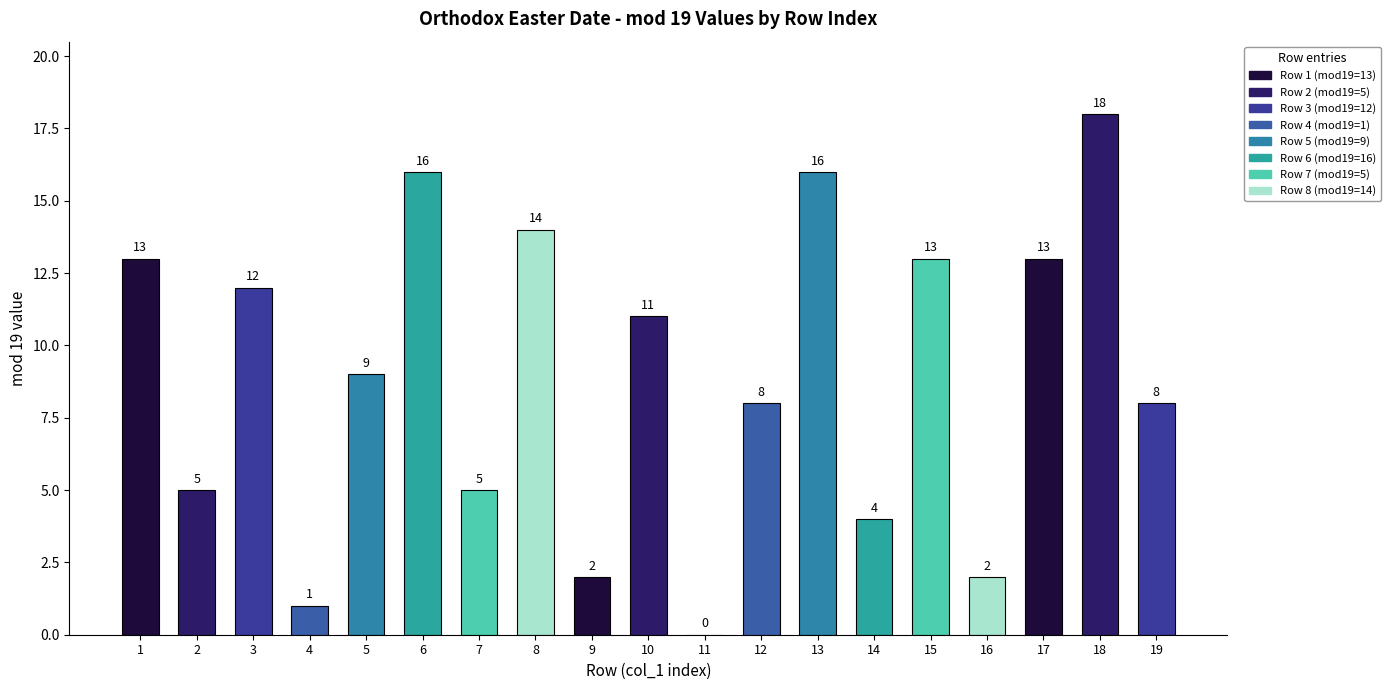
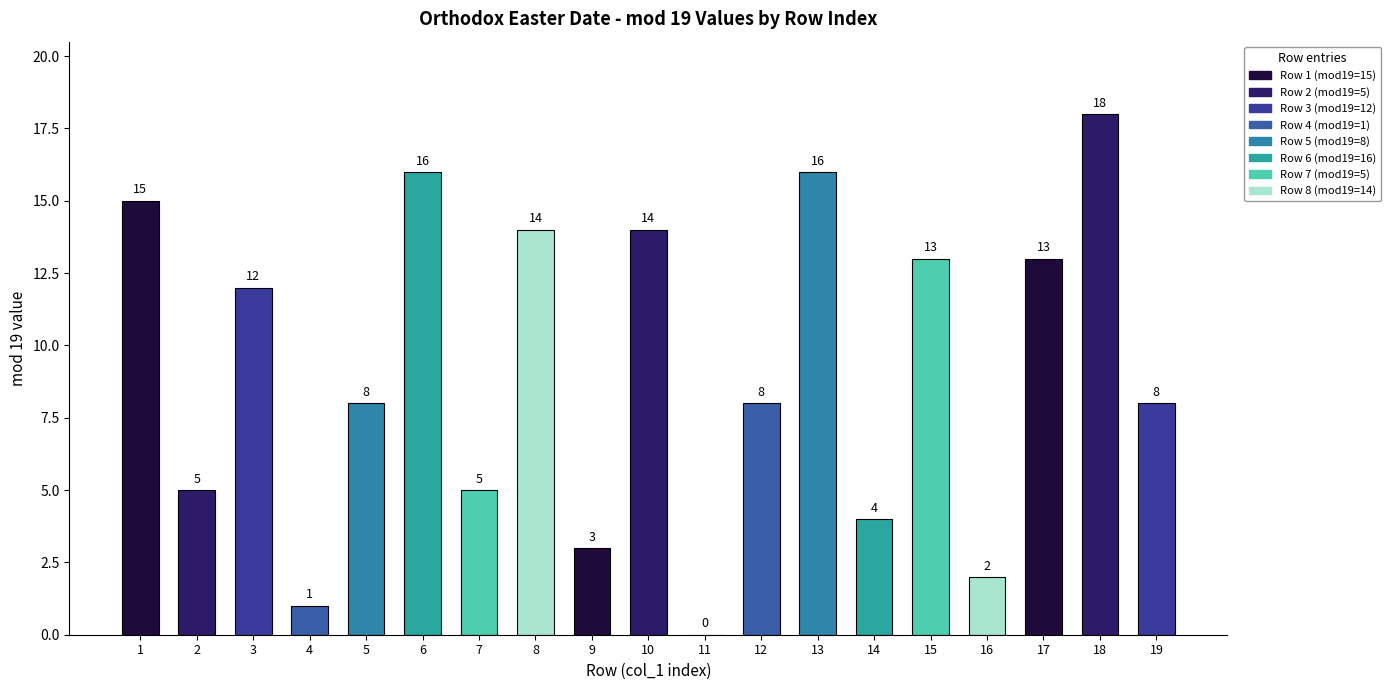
  {
-   "1": 13,
+   "1": 15,
    "2": 5,
    "3": 12,
    "4": 1,
-   "5": 9,
+   "5": 8,
    "6": 16,
    "7": 5,
    "8": 14,
-   "9": 2,
-   "10": 11,
+   "9": 3,
+   "10": 14,
    "11": 0,
    "12": 8,
    "13": 16,
    "14": 4,
    "15": 13,
    "16": 2,
    "17": 13,
    "18": 18,
    "19": 8
  }
